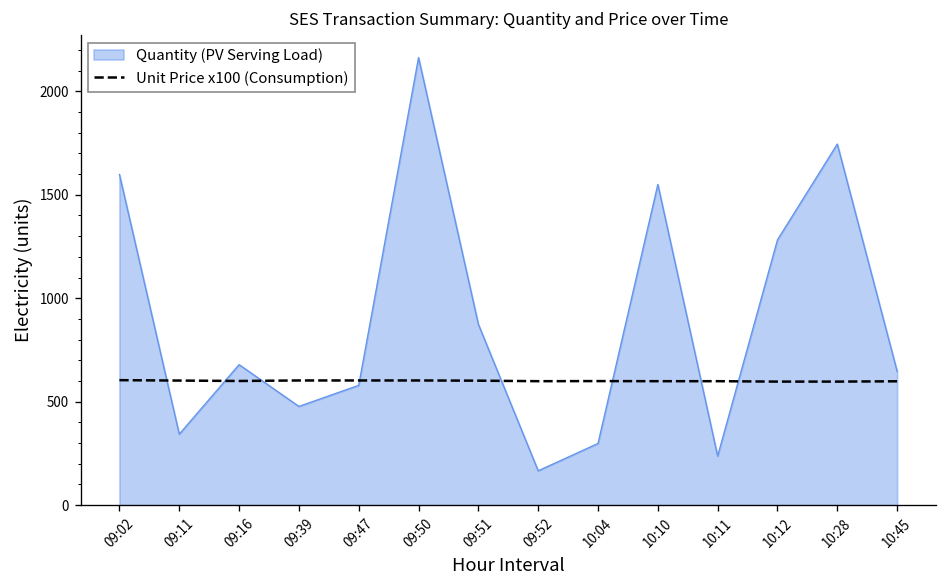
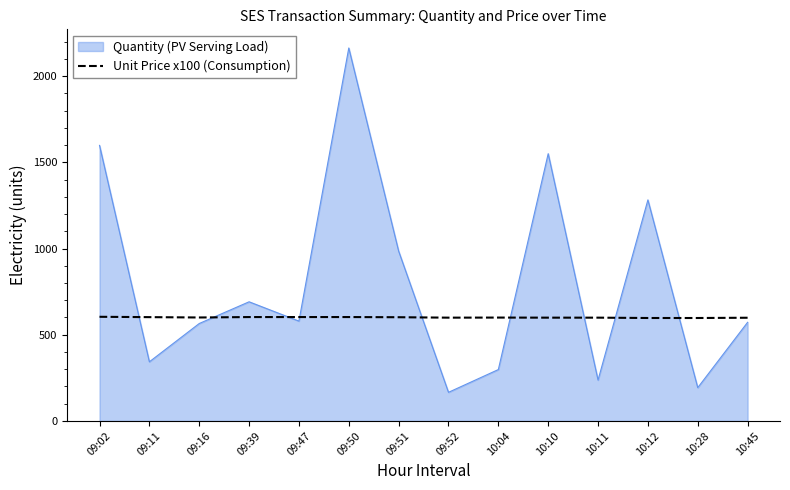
  {
    "Quantity (PV Serving Load)": {
      "09:02": 1600,
      "09:11": 340,
-     "09:16": 680,
-     "09:39": 480,
+     "09:16": 570,
+     "09:39": 690,
      "09:47": 580,
      "09:50": 2160,
-     "09:51": 870,
+     "09:51": 990,
      "09:52": 170,
      "10:04": 300,
      "10:10": 1550,
      "10:11": 240,
      "10:12": 1280,
-     "10:28": 1750,
-     "10:45": 650
+     "10:28": 190,
+     "10:45": 570
    },
    "Unit Price x100 (Consumption)": {
      "09:02": 600,
      "09:11": 600,
      "09:16": 600,
      "09:39": 600,
      "09:47": 600,
      "09:50": 600,
      "09:51": 600,
      "09:52": 600,
      "10:04": 600,
      "10:10": 600,
      "10:11": 600,
      "10:12": 600,
      "10:28": 600,
      "10:45": 600
    }
  }
